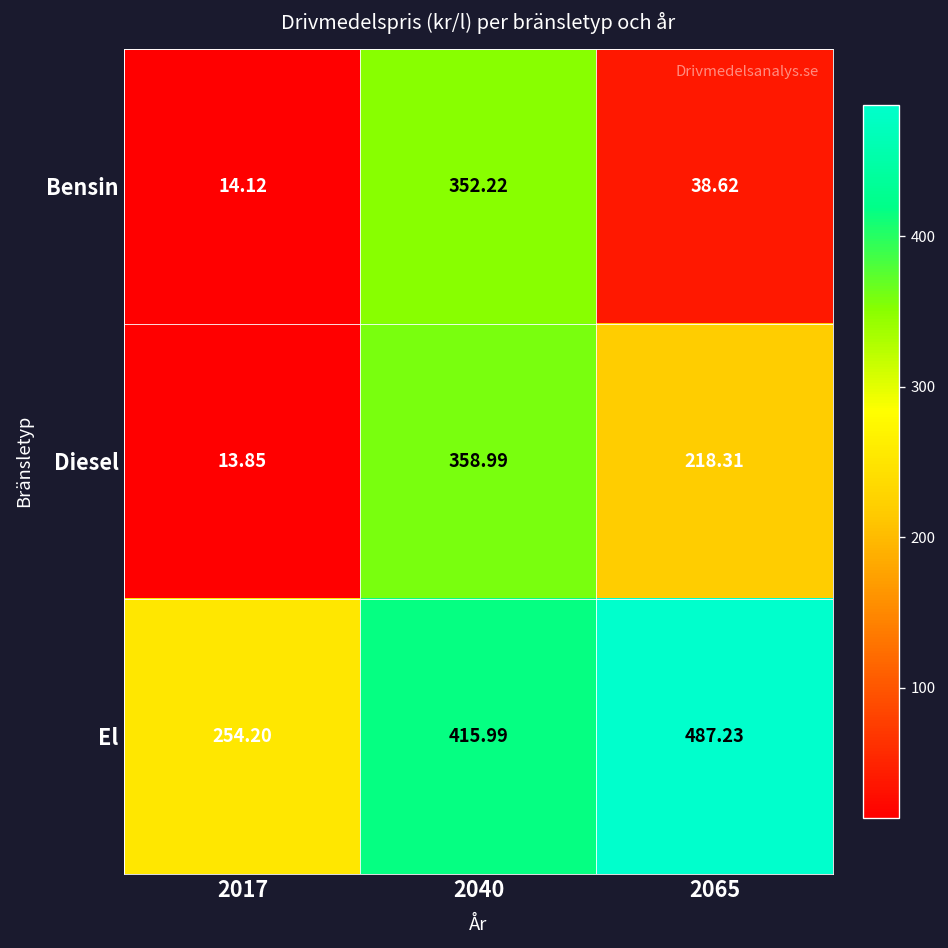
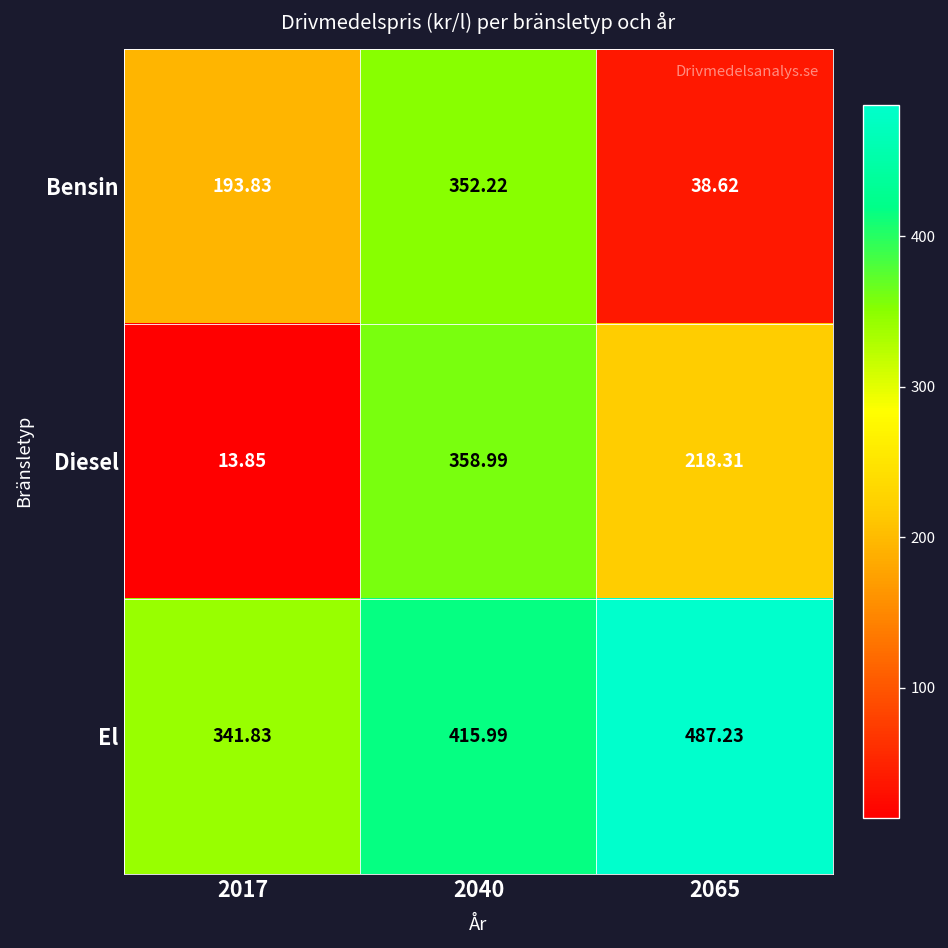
  {
    "Bensin": {
-     "2017": 14.12,
+     "2017": 193.83,
      "2040": 352.22
    },
    "Diesel": {
      "2017": 13.85,
      "2040": 358.99,
      "2065": 218.31
    },
    "El": {
-     "2017": 254.20,
+     "2017": 341.83,
      "2040": 415.99,
      "2065": 487.23
    }
  }
